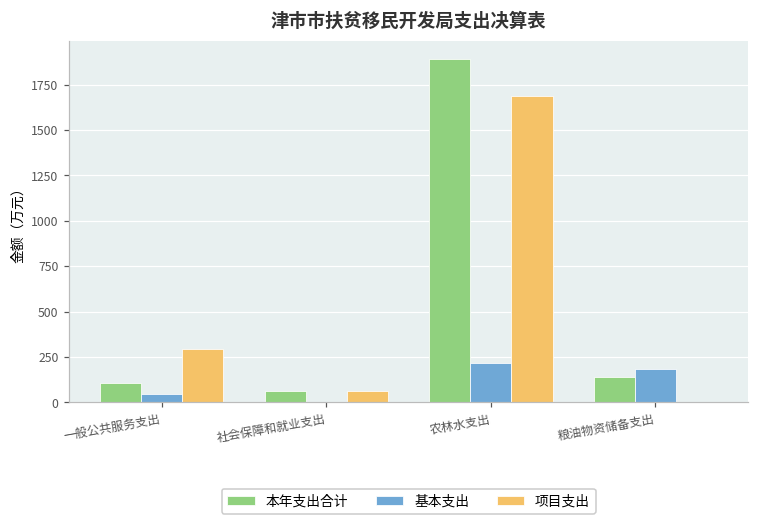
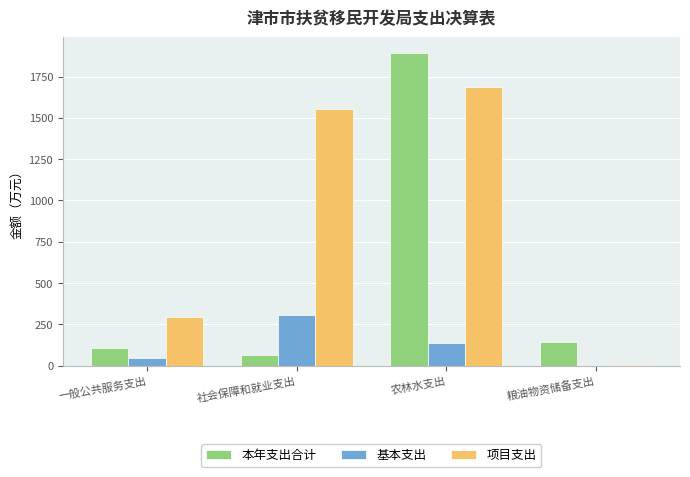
  {
    "本年支出合计": {
      "一般公共服务支出": 110,
      "社会保障和就业支出": 60,
      "农林水支出": 1890,
      "粮油物资储备支出": 140
    },
    "基本支出": {
      "一般公共服务支出": 50,
-     "社会保障和就业支出": 0,
-     "农林水支出": 220,
-     "粮油物资储备支出": 190
+     "社会保障和就业支出": 310,
+     "农林水支出": 140,
+     "粮油物资储备支出": 0
    },
    "项目支出": {
      "一般公共服务支出": 290,
-     "社会保障和就业支出": 60,
+     "社会保障和就业支出": 1560,
      "农林水支出": 1690
    }
  }
